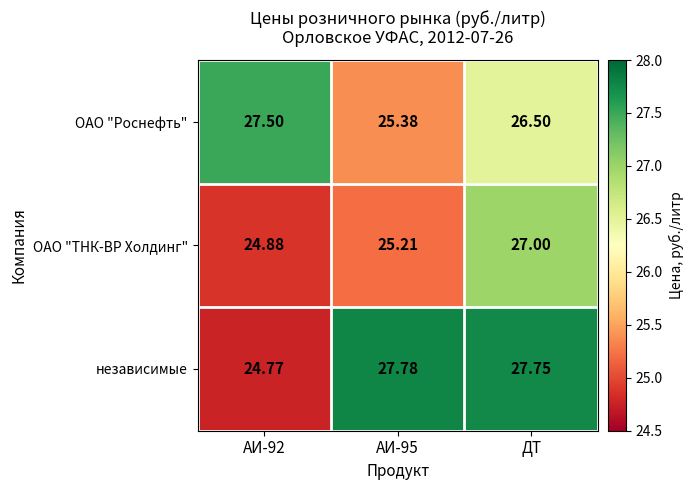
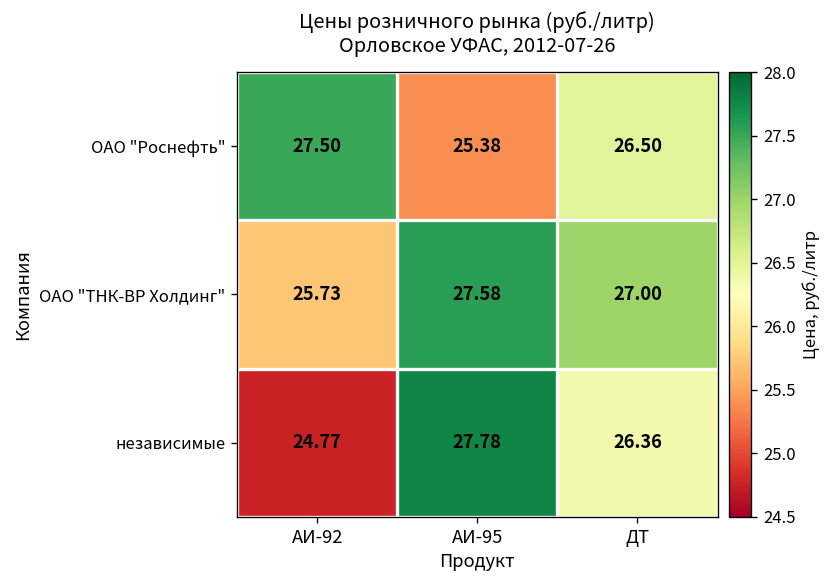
  {
    "ОАО \"Роснефть\"": {
      "АИ-92": 27.50,
      "АИ-95": 25.38,
      "ДТ": 26.50
    },
    "ОАО \"ТНК-ВР Холдинг\"": {
-     "АИ-92": 24.88,
-     "АИ-95": 25.21,
+     "АИ-92": 25.73,
+     "АИ-95": 27.58,
      "ДТ": 27.00
    },
    "независимые": {
      "АИ-92": 24.77,
      "АИ-95": 27.78,
-     "ДТ": 27.75
+     "ДТ": 26.36
    }
  }
